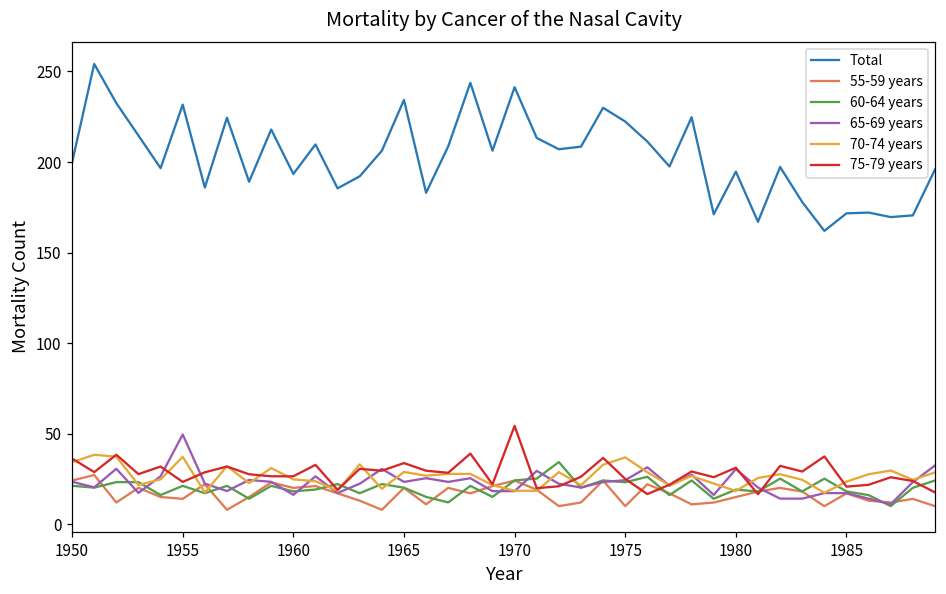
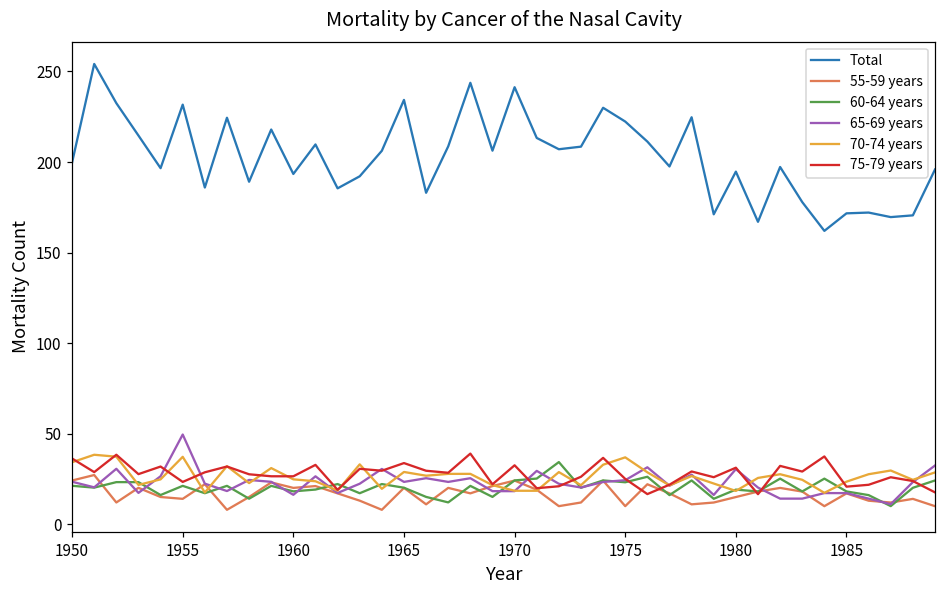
  {
    "Total": {
      "1950": 200,
      "1955": 232,
      "1960": 193,
      "1965": 234,
      "1970": 241,
      "1975": 222,
      "1980": 195,
      "1985": 172
    },
    "60-64 years": {
      "1950": 21,
      "1955": 21,
      "1960": 18
    },
    "65-69 years": {
      "1955": 50,
      "1960": 16,
      "1965": 23
    },
    "75-79 years": {
      "1950": 36,
      "1955": 23,
      "1960": 27,
      "1965": 34,
-     "1970": 54,
+     "1970": 33,
      "1985": 21
    }
  }
